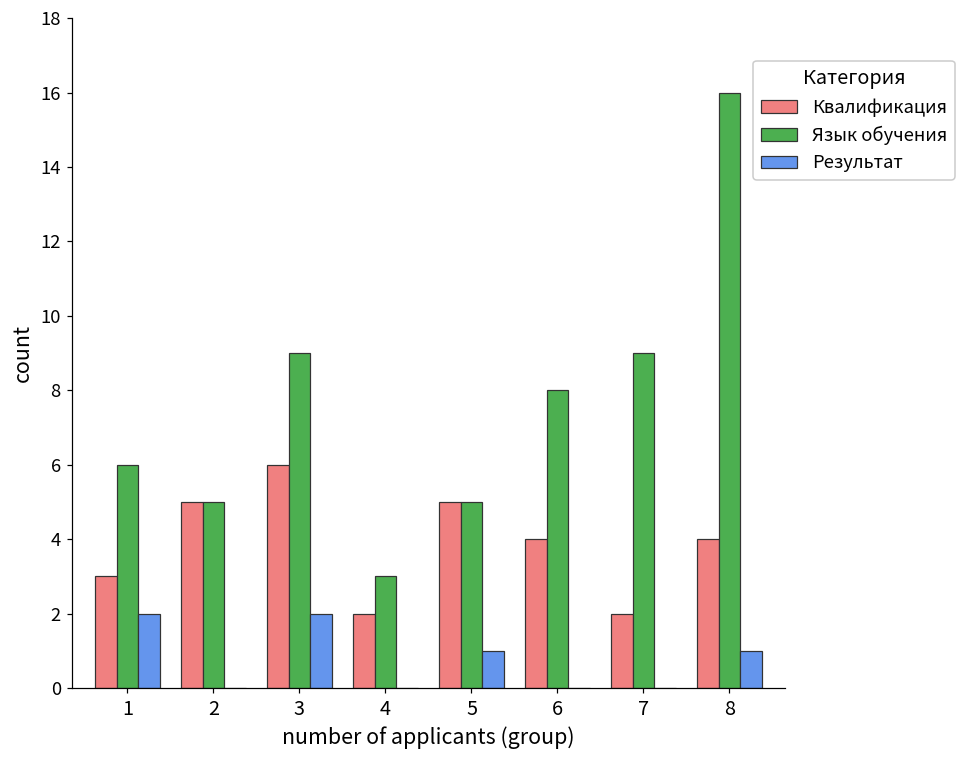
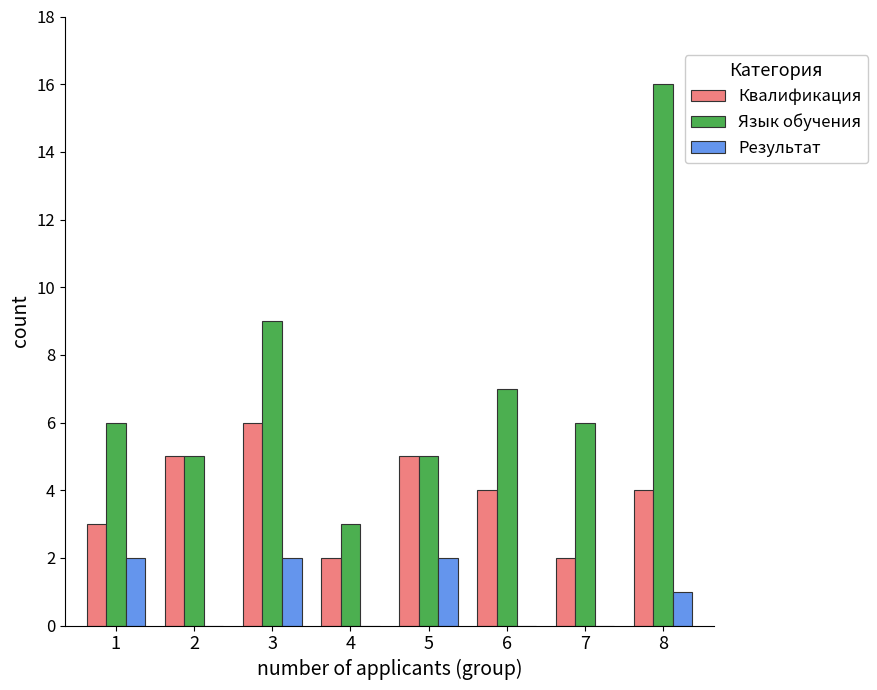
  {
    "Квалификация": {
      "1": 3,
      "2": 5,
      "3": 6,
      "4": 2,
      "5": 5,
      "6": 4,
      "7": 2,
      "8": 4
    },
    "Язык обучения": {
      "1": 6,
      "2": 5,
      "3": 9,
      "4": 3,
      "5": 5,
-     "6": 8,
-     "7": 9,
+     "6": 7,
+     "7": 6,
      "8": 16
    },
    "Результат": {
      "1": 2,
      "2": 0,
      "3": 2,
      "4": 0,
-     "5": 1,
+     "5": 2,
      "6": 0,
      "7": 0,
      "8": 1
    }
  }
